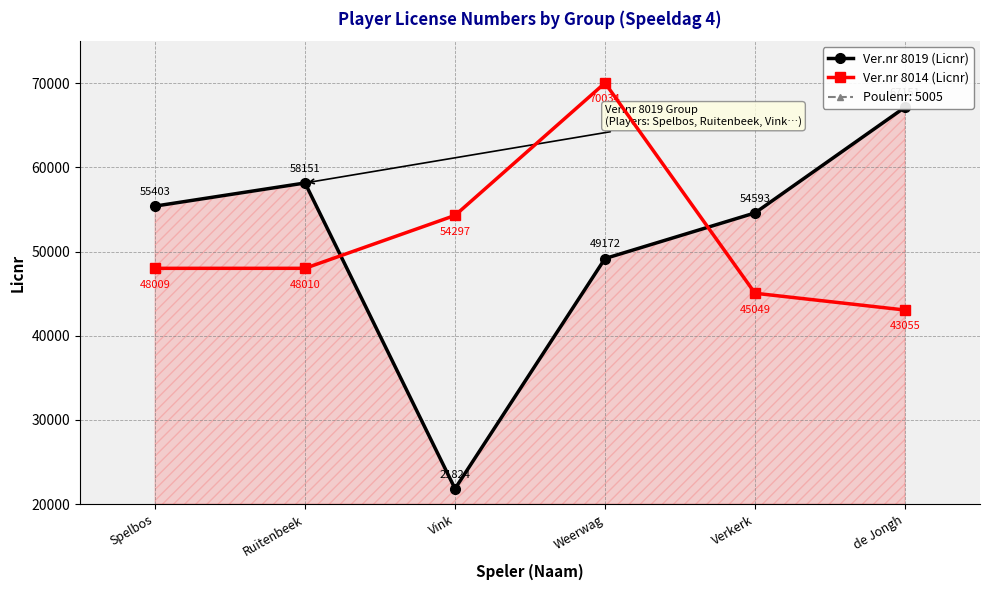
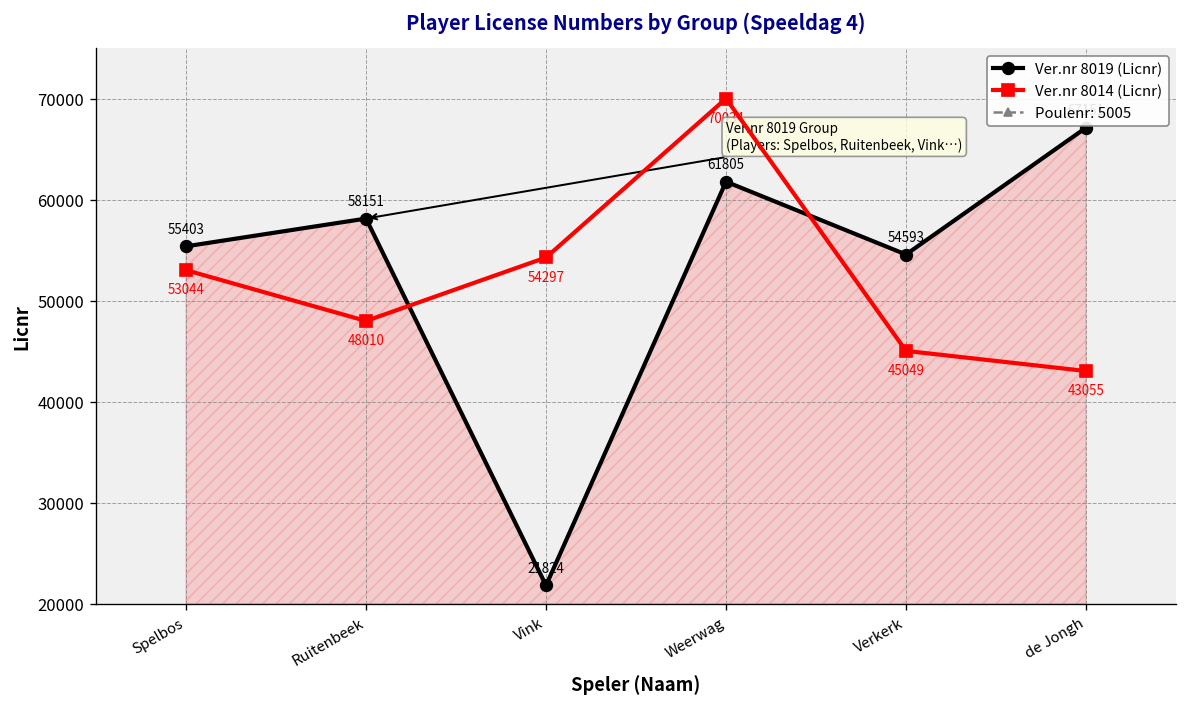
  {
    "Ver.nr 8019 (Licnr)": {
      "Spelbos": 55403,
      "Vink": 21824,
-     "Weerwag": 49172,
+     "Weerwag": 61805,
      "Verkerk": 54593
    },
    "Ver.nr 8014 (Licnr)": {
-     "Spelbos": 48009,
+     "Spelbos": 53044,
      "Ruitenbeek": 48010,
      "Vink": 54297,
      "Verkerk": 45049,
      "de Jongh": 43055
    }
  }
